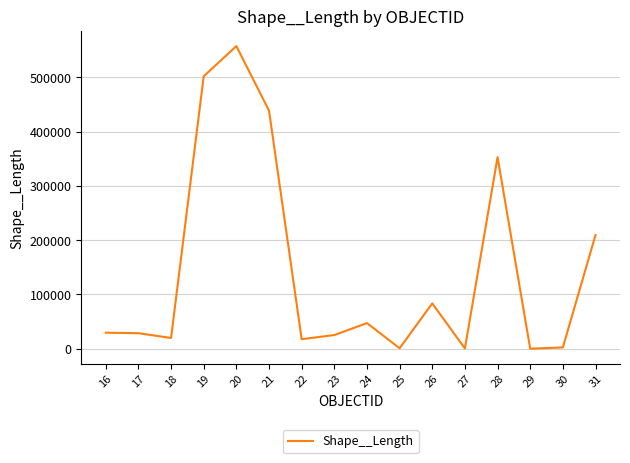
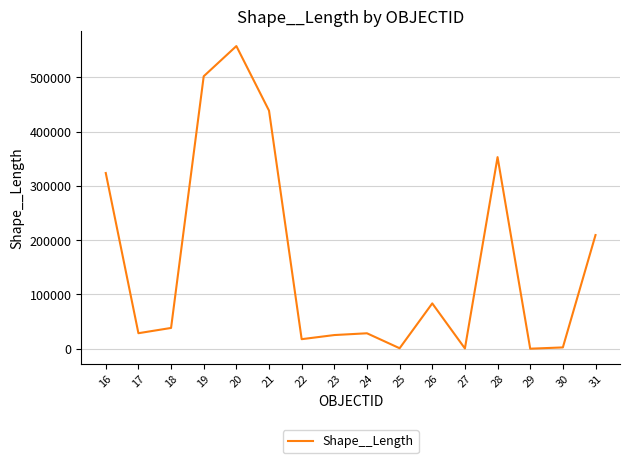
  {
-   "16": 30000,
+   "16": 320000,
    "17": 30000,
-   "18": 20000,
+   "18": 40000,
    "19": 500000,
    "20": 560000,
    "21": 440000,
    "22": 20000,
    "23": 30000,
-   "24": 50000,
+   "24": 30000,
    "25": 0,
    "26": 80000,
    "27": 0,
    "28": 350000,
    "29": 0,
    "30": 0,
    "31": 210000
  }
